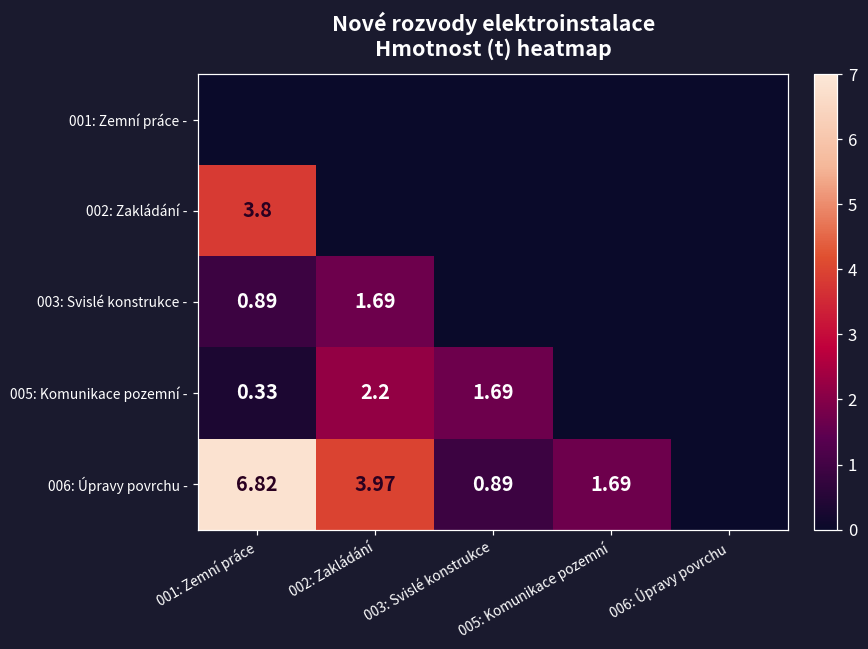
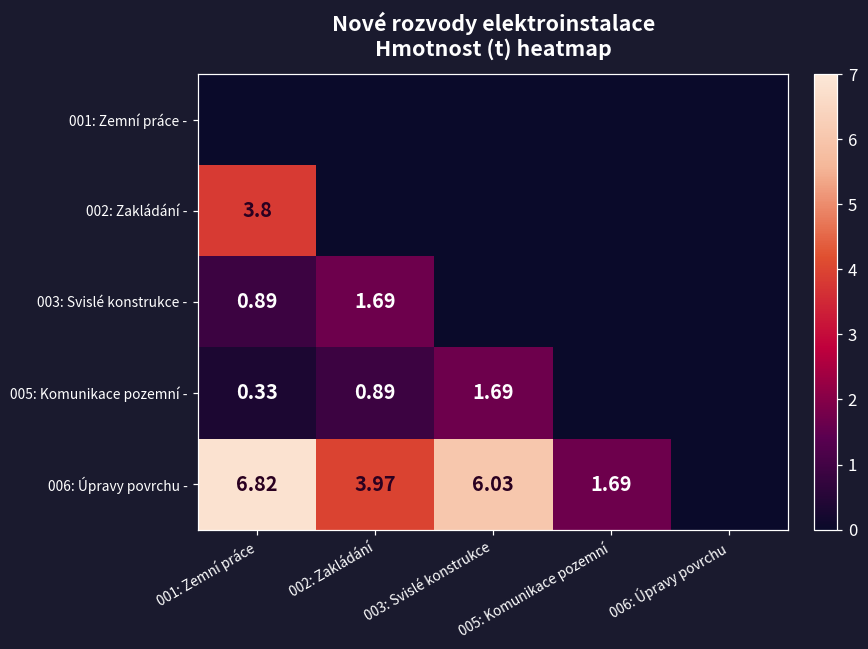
  {
    "002: Zakládání -": {
      "001: Zemní práce": 3.8
    },
    "003: Svislé konstrukce -": {
      "001: Zemní práce": 0.89,
      "002: Zakládání": 1.69
    },
    "005: Komunikace pozemní -": {
      "001: Zemní práce": 0.33,
-     "002: Zakládání": 2.2,
+     "002: Zakládání": 0.89,
      "003: Svislé konstrukce": 1.69
    },
    "006: Úpravy povrchu -": {
      "001: Zemní práce": 6.82,
      "002: Zakládání": 3.97,
-     "003: Svislé konstrukce": 0.89,
+     "003: Svislé konstrukce": 6.03,
      "005: Komunikace pozemní": 1.69
    }
  }
